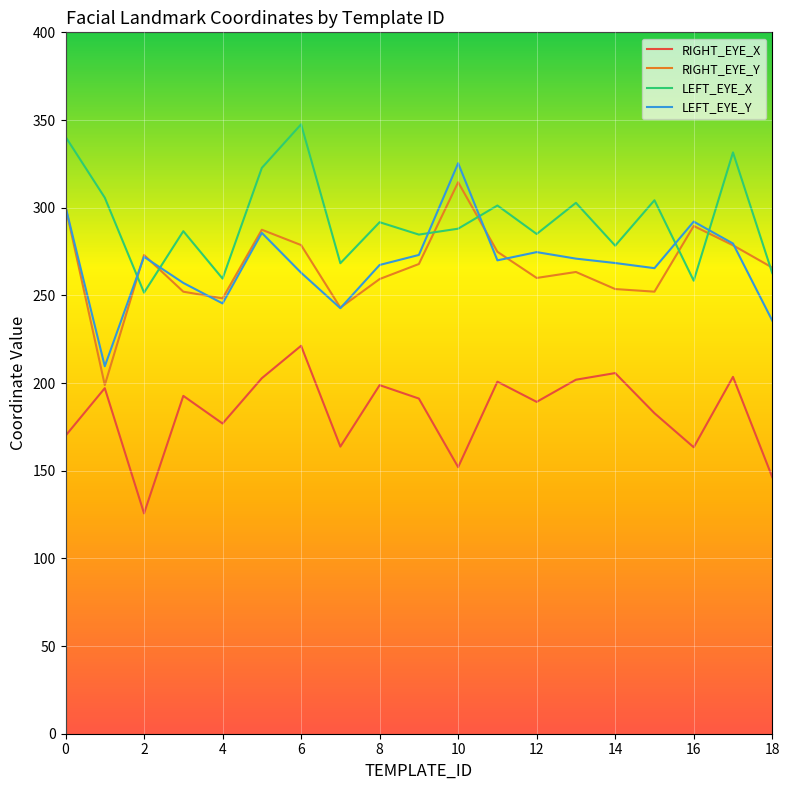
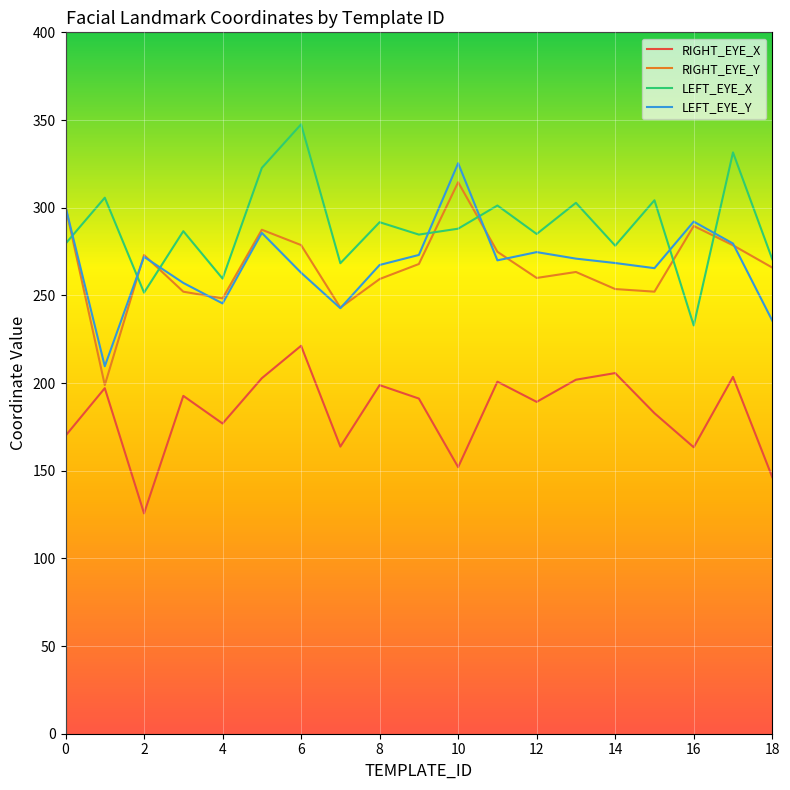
  {
    "LEFT_EYE_X": {
-     "0": 340,
+     "0": 279,
      "2": 252,
      "4": 260,
      "6": 348,
      "8": 292,
      "10": 288,
      "12": 285,
      "14": 278,
-     "16": 258,
-     "18": 263
+     "16": 233,
+     "18": 271
    },
    "LEFT_EYE_Y": {
      "4": 245,
      "6": 263,
      "8": 267,
      "10": 325,
      "12": 275,
      "14": 268,
      "16": 292,
      "18": 236
    }
  }
